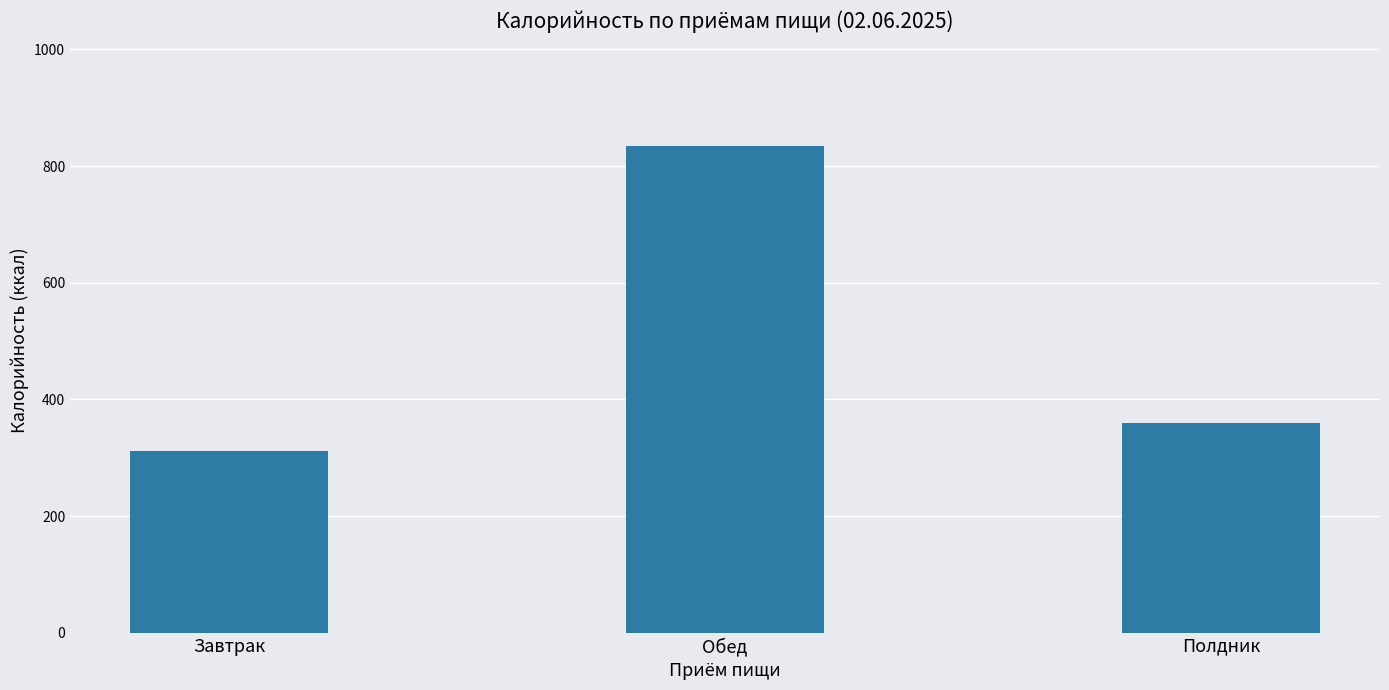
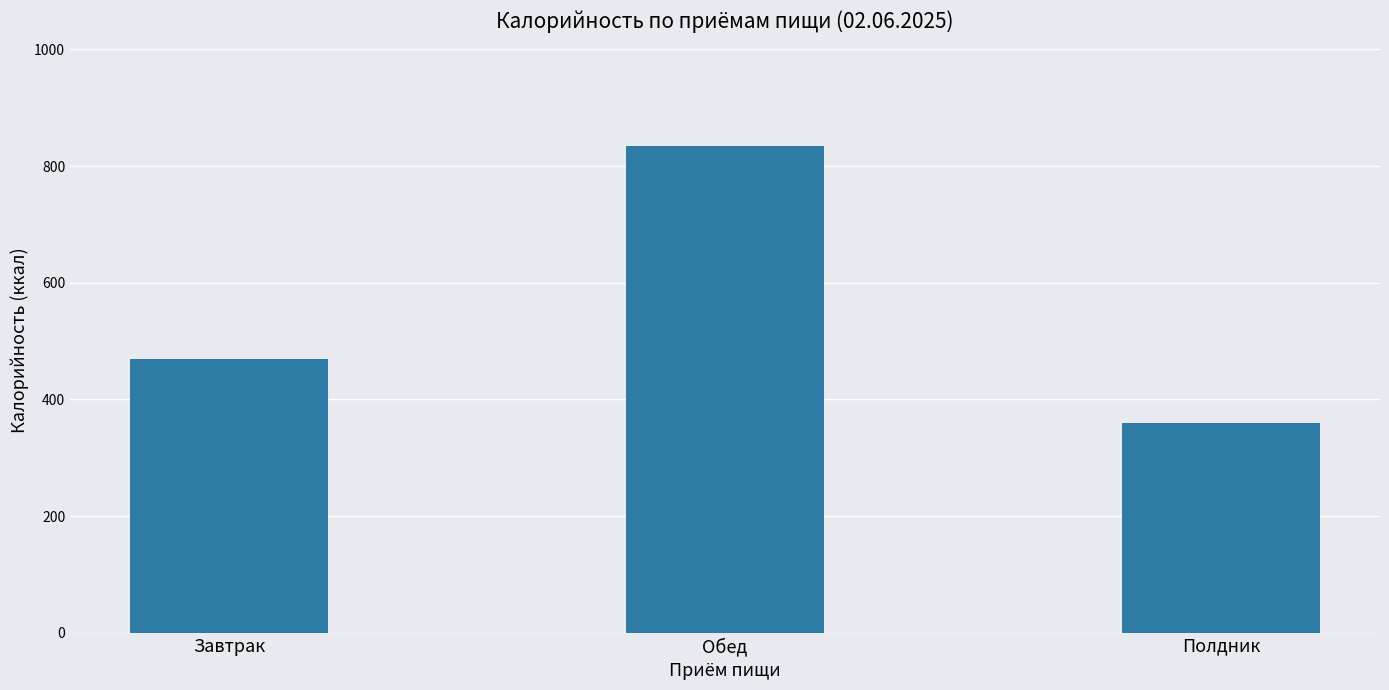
  {
-   "Завтрак": 310,
+   "Завтрак": 470,
    "Обед": 830,
    "Полдник": 360
  }
